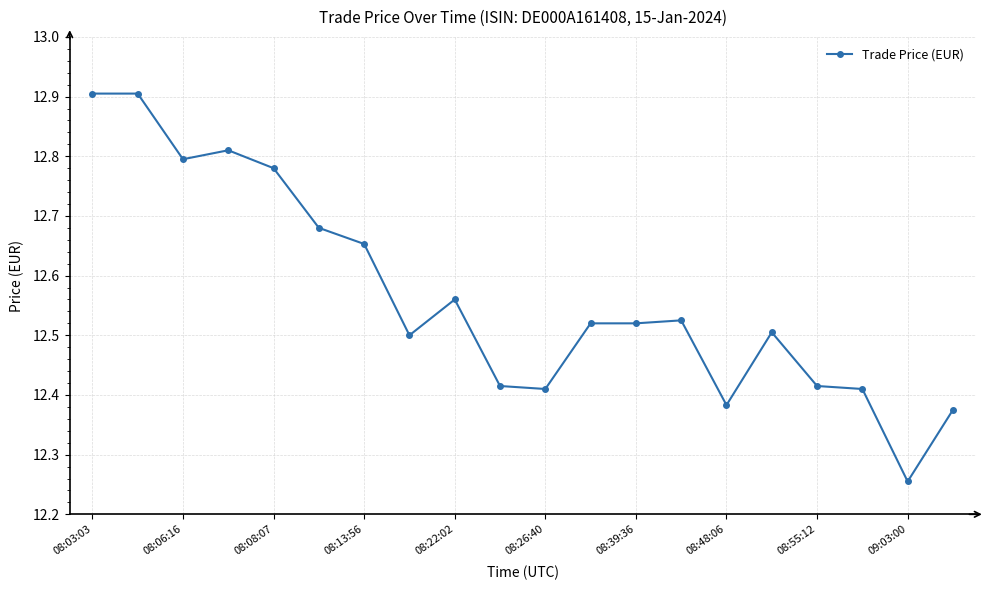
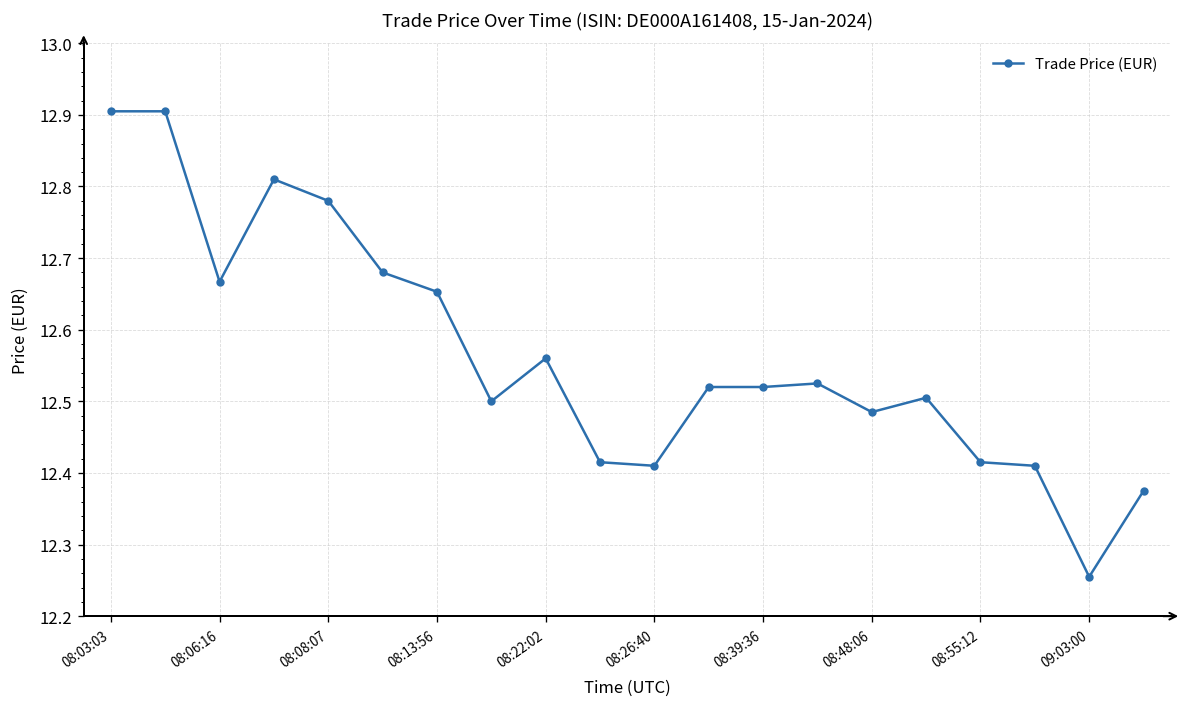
  {
    "08:03:03": 12.91,
-   "08:06:16": 12.80,
+   "08:06:16": 12.67,
    "08:13:56": 12.65,
    "08:22:02": 12.56,
-   "08:48:06": 12.38,
+   "08:48:06": 12.49,
    "09:03:00": 12.26
  }
